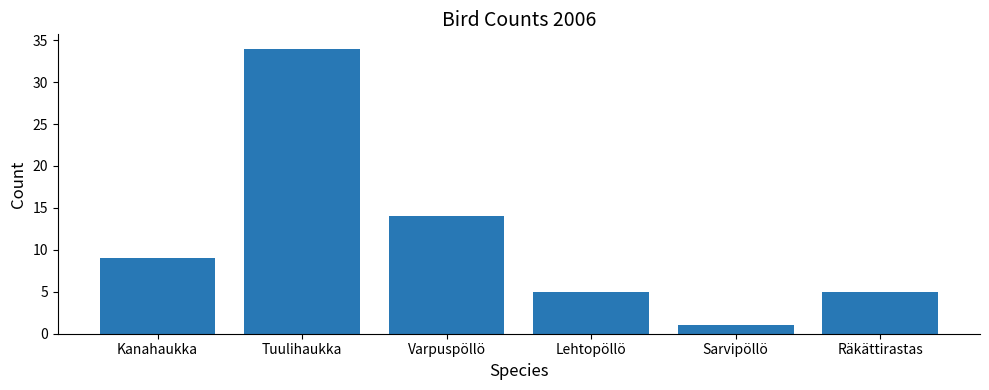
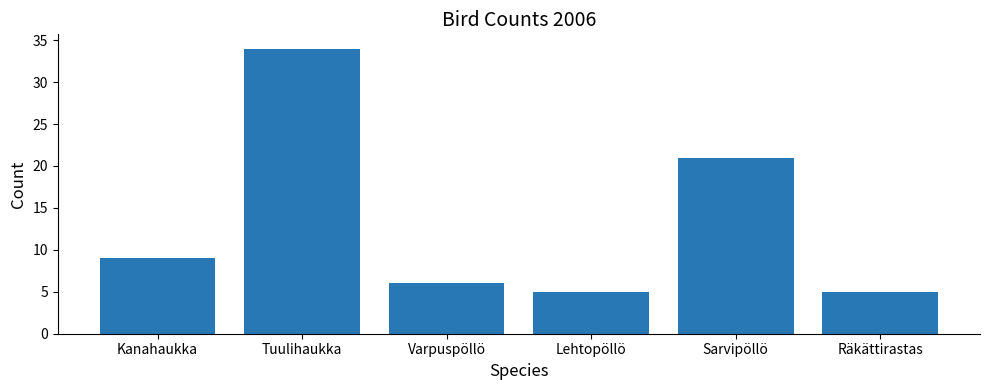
  {
    "Kanahaukka": 9,
    "Tuulihaukka": 34,
-   "Varpuspöllö": 14,
+   "Varpuspöllö": 6,
    "Lehtopöllö": 5,
-   "Sarvipöllö": 1,
+   "Sarvipöllö": 21,
    "Räkättirastas": 5
  }
